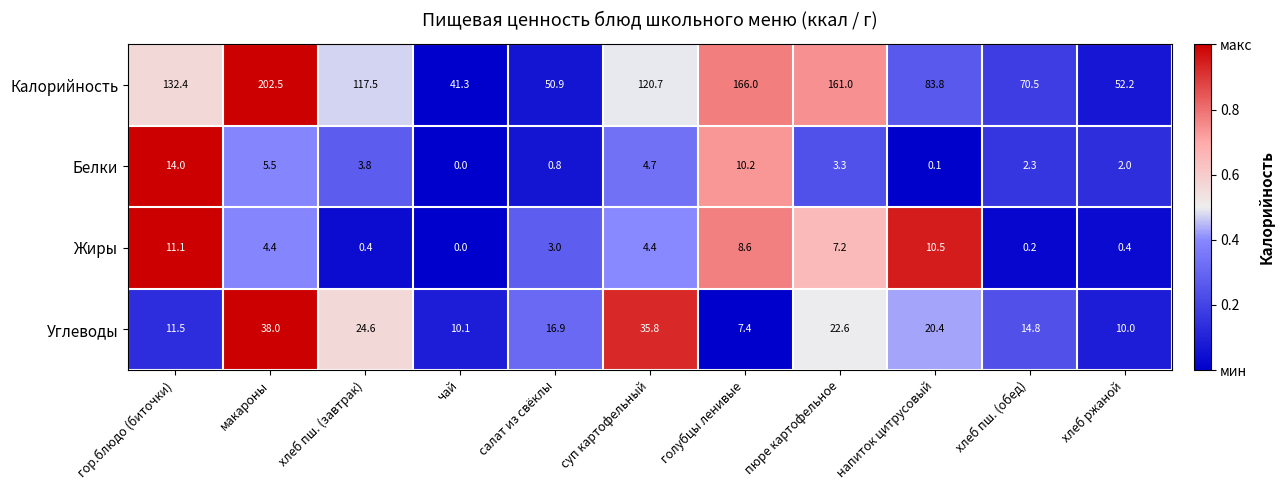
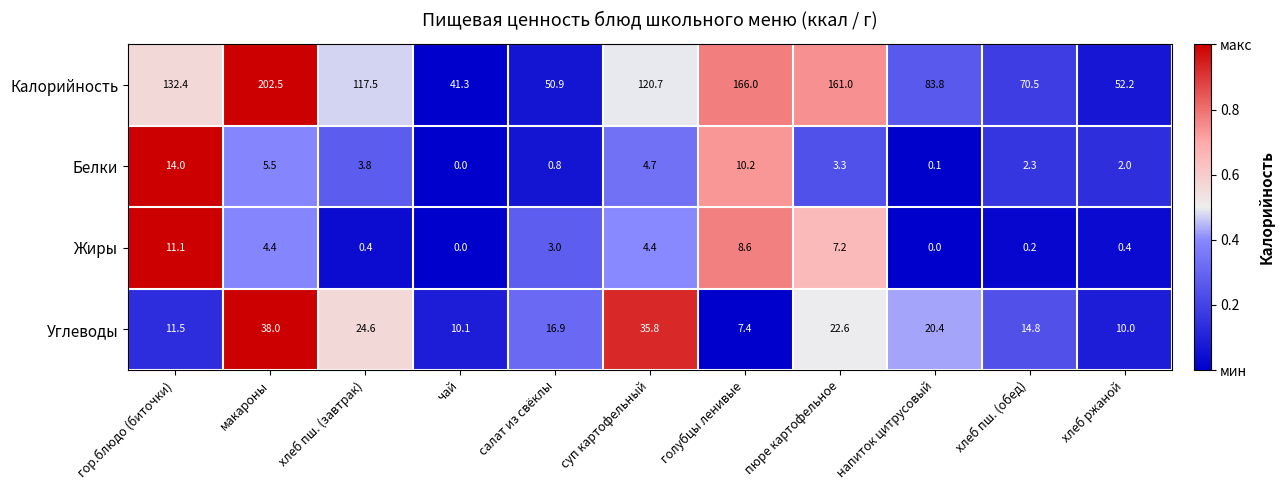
  {
    "Калорийность": {
      "гор.блюдо (биточки)": 132.4,
      "макароны": 202.5,
      "хлеб пш. (завтрак)": 117.5,
      "чай": 41.3,
      "салат из свёклы": 50.9,
      "суп картофельный": 120.7,
      "голубцы ленивые": 166.0,
      "пюре картофельное": 161.0,
      "напиток цитрусовый": 83.8,
      "хлеб пш. (обед)": 70.5,
      "хлеб ржаной": 52.2
    },
    "Белки": {
      "гор.блюдо (биточки)": 14.0,
      "макароны": 5.5,
      "хлеб пш. (завтрак)": 3.8,
      "чай": 0.0,
      "салат из свёклы": 0.8,
      "суп картофельный": 4.7,
      "голубцы ленивые": 10.2,
      "пюре картофельное": 3.3,
      "напиток цитрусовый": 0.1,
      "хлеб пш. (обед)": 2.3,
      "хлеб ржаной": 2.0
    },
    "Жиры": {
      "гор.блюдо (биточки)": 11.1,
      "макароны": 4.4,
      "хлеб пш. (завтрак)": 0.4,
      "чай": 0.0,
      "салат из свёклы": 3.0,
      "суп картофельный": 4.4,
      "голубцы ленивые": 8.6,
      "пюре картофельное": 7.2,
-     "напиток цитрусовый": 10.5,
+     "напиток цитрусовый": 0.0,
      "хлеб пш. (обед)": 0.2,
      "хлеб ржаной": 0.4
    },
    "Углеводы": {
      "гор.блюдо (биточки)": 11.5,
      "макароны": 38.0,
      "хлеб пш. (завтрак)": 24.6,
      "чай": 10.1,
      "салат из свёклы": 16.9,
      "суп картофельный": 35.8,
      "голубцы ленивые": 7.4,
      "пюре картофельное": 22.6,
      "напиток цитрусовый": 20.4,
      "хлеб пш. (обед)": 14.8,
      "хлеб ржаной": 10.0
    }
  }
